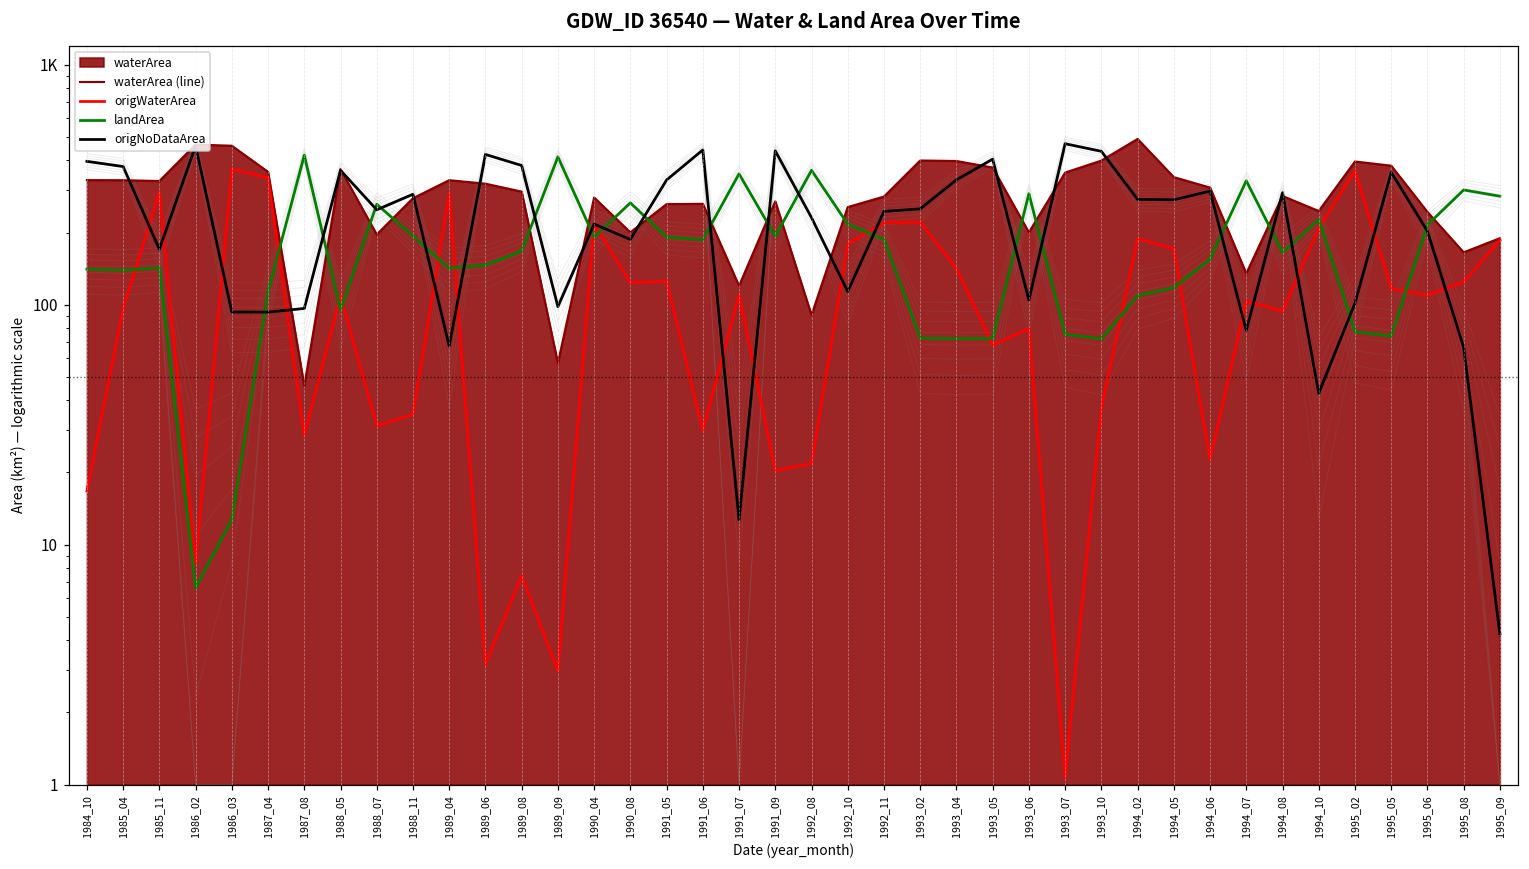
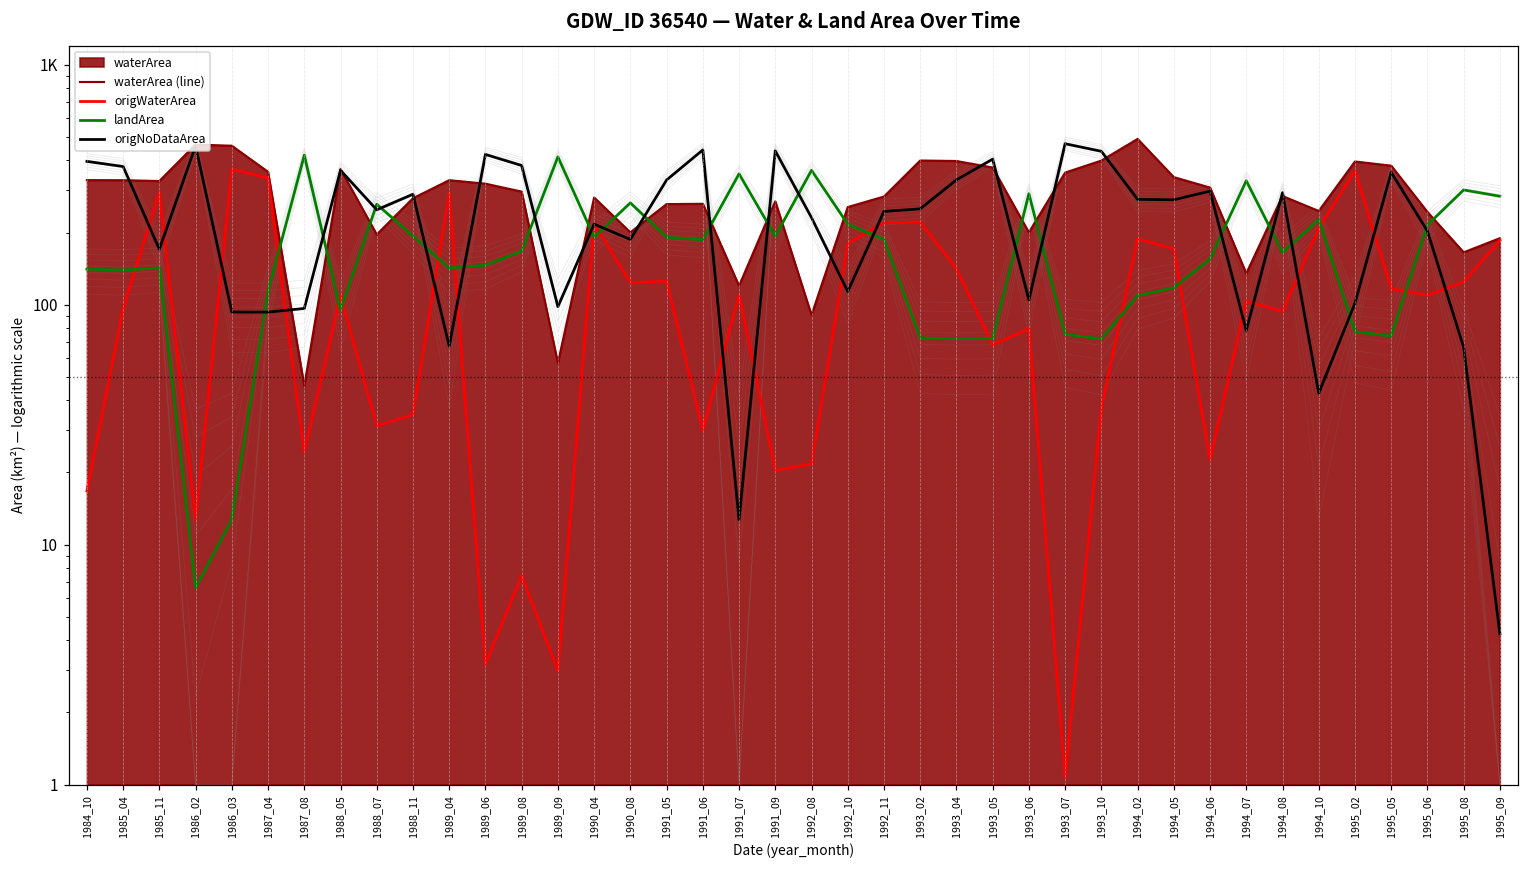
  {
    "waterArea": {
      "1984_10": 330,
      "1985_04": 330,
      "1985_11": 330,
      "1986_03": 460,
      "1987_04": 360,
      "1987_08": 46,
      "1988_07": 200,
      "1989_04": 330,
      "1989_06": 320,
      "1989_08": 300,
      "1989_09": 57,
      "1990_04": 280,
      "1991_05": 260,
      "1991_06": 260,
      "1991_07": 120,
      "1991_09": 270,
      "1992_08": 91,
      "1992_10": 260,
      "1992_11": 280,
      "1993_02": 400,
      "1993_04": 400,
      "1993_06": 200,
      "1993_07": 360,
      "1994_02": 490,
      "1994_05": 340,
      "1994_07": 140,
      "1995_02": 400,
      "1995_08": 170
    },
    "origWaterArea": {
      "1984_10": 17,
      "1985_04": 100,
      "1985_11": 290,
-     "1986_02": 8.3,
+     "1986_02": 13,
      "1986_03": 370,
      "1987_04": 340,
-     "1987_08": 29,
+     "1987_08": 24,
      "1988_07": 31,
      "1988_11": 35,
      "1989_04": 290,
      "1989_06": 3.2,
      "1989_08": 7.4,
      "1989_09": 3.0,
      "1990_08": 120,
      "1991_05": 130,
      "1991_06": 30,
      "1991_07": 110,
      "1991_09": 20,
      "1992_08": 22,
      "1992_10": 180,
      "1993_04": 140,
      "1993_06": 79,
      "1993_07": 1.1,
      "1993_10": 37,
      "1994_02": 190,
      "1994_05": 170,
      "1994_06": 23,
      "1994_07": 100,
      "1994_08": 94,
      "1995_02": 360,
      "1995_05": 120,
      "1995_06": 110,
      "1995_08": 120
    },
    "landArea": {
      "1984_10": 140,
      "1985_04": 140,
      "1986_02": 6.6,
      "1986_03": 13,
      "1988_05": 90,
      "1989_04": 140,
      "1989_06": 150,
      "1993_02": 73,
      "1993_04": 72,
      "1993_05": 72,
      "1993_07": 75,
      "1993_10": 72,
      "1994_02": 110,
      "1994_05": 120,
      "1994_06": 160,
      "1995_02": 77,
      "1995_05": 74
    },
    "origNoDataArea": {
      "1986_03": 93,
      "1987_08": 100,
      "1989_04": 67,
      "1989_09": 100,
      "1991_07": 13,
      "1992_10": 110,
      "1993_06": 100,
      "1994_07": 78,
      "1994_10": 43,
      "1995_02": 100,
      "1995_08": 66,
      "1995_09": 4.3
    }
  }
